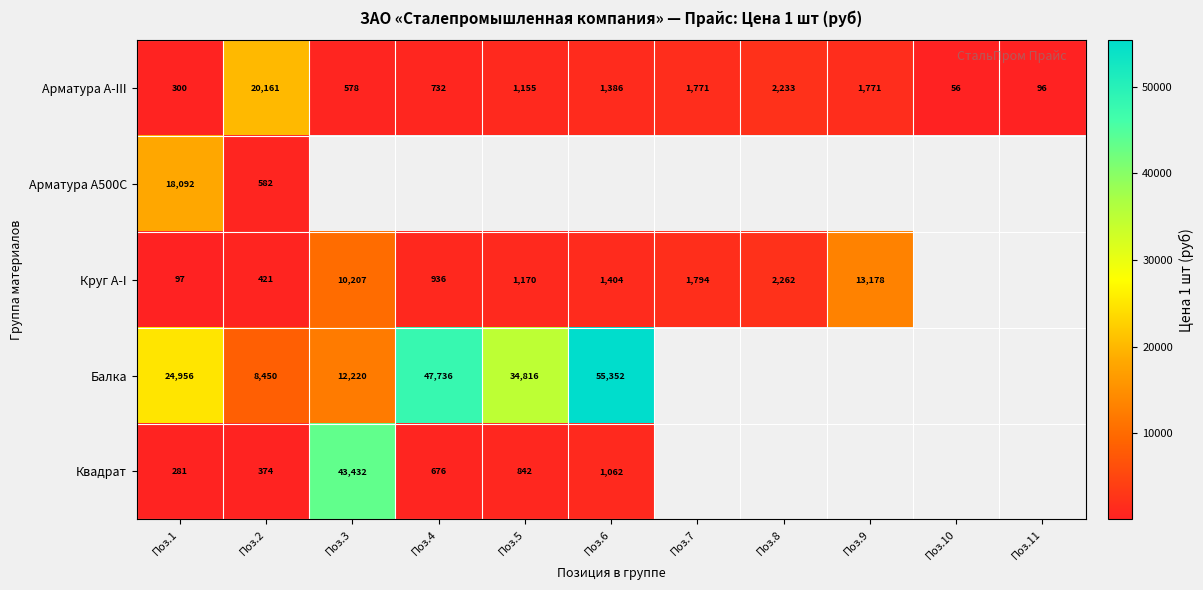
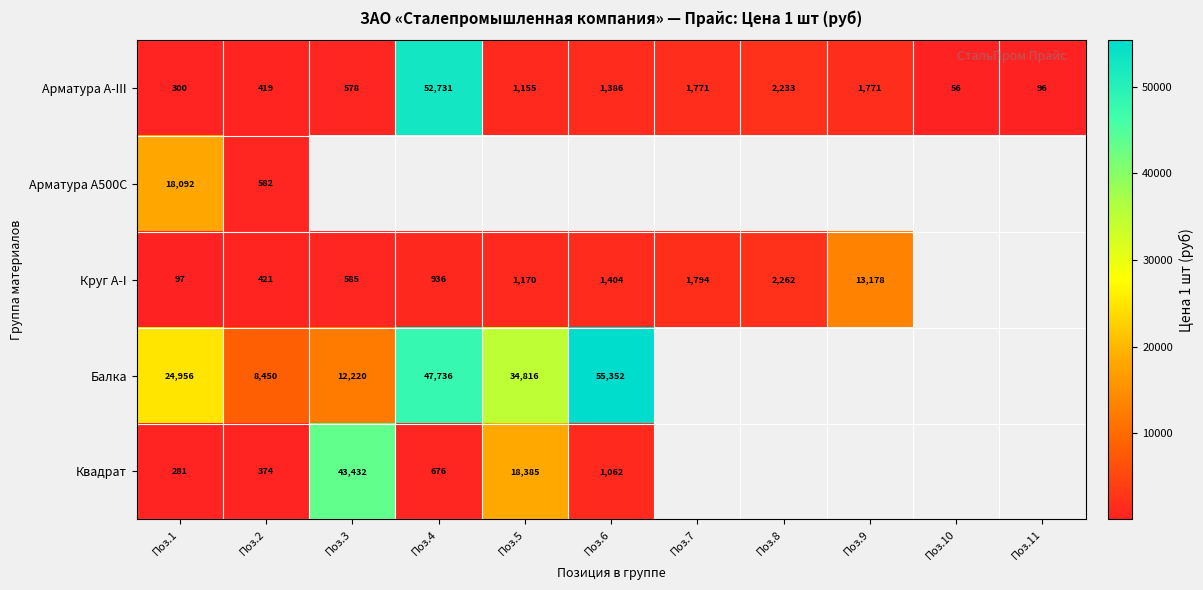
  {
    "Арматура А-III": {
      "Поз.1": "300",
-     "Поз.2": "20,161",
+     "Поз.2": "419",
      "Поз.3": "578",
-     "Поз.4": "732",
+     "Поз.4": "52,731",
      "Поз.5": "1,155",
      "Поз.6": "1,386",
      "Поз.7": "1,771",
      "Поз.8": "2,233",
      "Поз.9": "1,771",
      "Поз.10": "56"
    },
    "Арматура А500C": {
      "Поз.1": "18,092",
      "Поз.2": "582"
    },
    "Круг А-I": {
      "Поз.1": "97",
      "Поз.2": "421",
-     "Поз.3": "10,207",
+     "Поз.3": "585",
      "Поз.4": "936",
      "Поз.5": "1,170",
      "Поз.6": "1,404",
      "Поз.7": "1,794",
      "Поз.8": "2,262",
      "Поз.9": "13,178"
    },
    "Балка": {
      "Поз.1": "24,956",
      "Поз.2": "8,450",
      "Поз.3": "12,220",
      "Поз.4": "47,736",
      "Поз.5": "34,816",
      "Поз.6": "55,352"
    },
    "Квадрат": {
      "Поз.1": "281",
      "Поз.2": "374",
      "Поз.3": "43,432",
      "Поз.4": "676",
-     "Поз.5": "842",
+     "Поз.5": "18,385",
      "Поз.6": "1,062"
    }
  }
